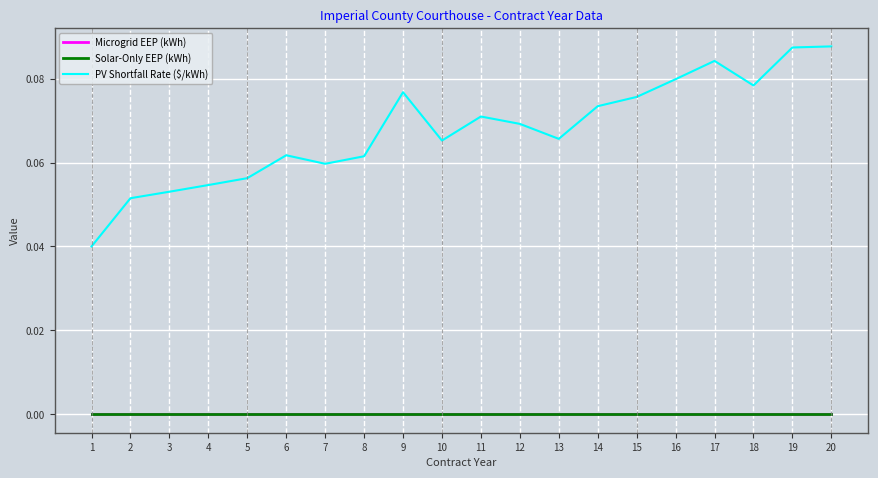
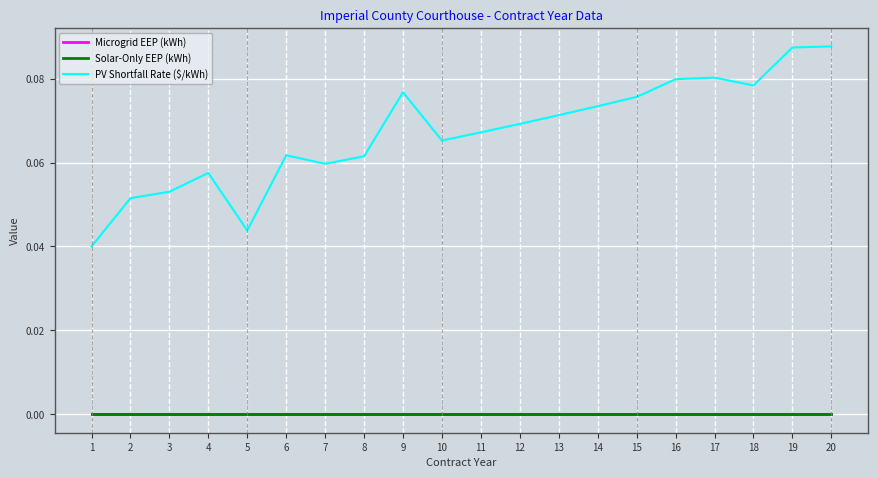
  {
    "Solar-Only EEP (kWh)": {
      "1": 0.000,
      "2": 0.000,
      "3": 0.000,
      "4": 0.000,
      "5": 0.000,
      "6": 0.000,
      "7": 0.000,
      "8": 0.000,
      "9": 0.000,
      "10": 0.000,
      "11": 0.000,
      "12": 0.000,
      "13": 0.000,
      "14": 0.000,
      "15": 0.000,
      "16": 0.000,
      "17": 0.000,
      "18": 0.000,
      "19": 0.000,
      "20": 0.000
    },
    "PV Shortfall Rate ($/kWh)": {
      "1": 0.040,
      "2": 0.052,
      "3": 0.053,
-     "4": 0.055,
-     "5": 0.056,
+     "4": 0.058,
+     "5": 0.044,
      "6": 0.062,
      "7": 0.060,
      "8": 0.061,
      "9": 0.077,
      "10": 0.065,
-     "11": 0.071,
+     "11": 0.067,
      "12": 0.069,
-     "13": 0.066,
+     "13": 0.071,
      "14": 0.073,
      "15": 0.076,
      "16": 0.080,
-     "17": 0.084,
+     "17": 0.080,
      "18": 0.078,
      "19": 0.087,
      "20": 0.088
    }
  }
